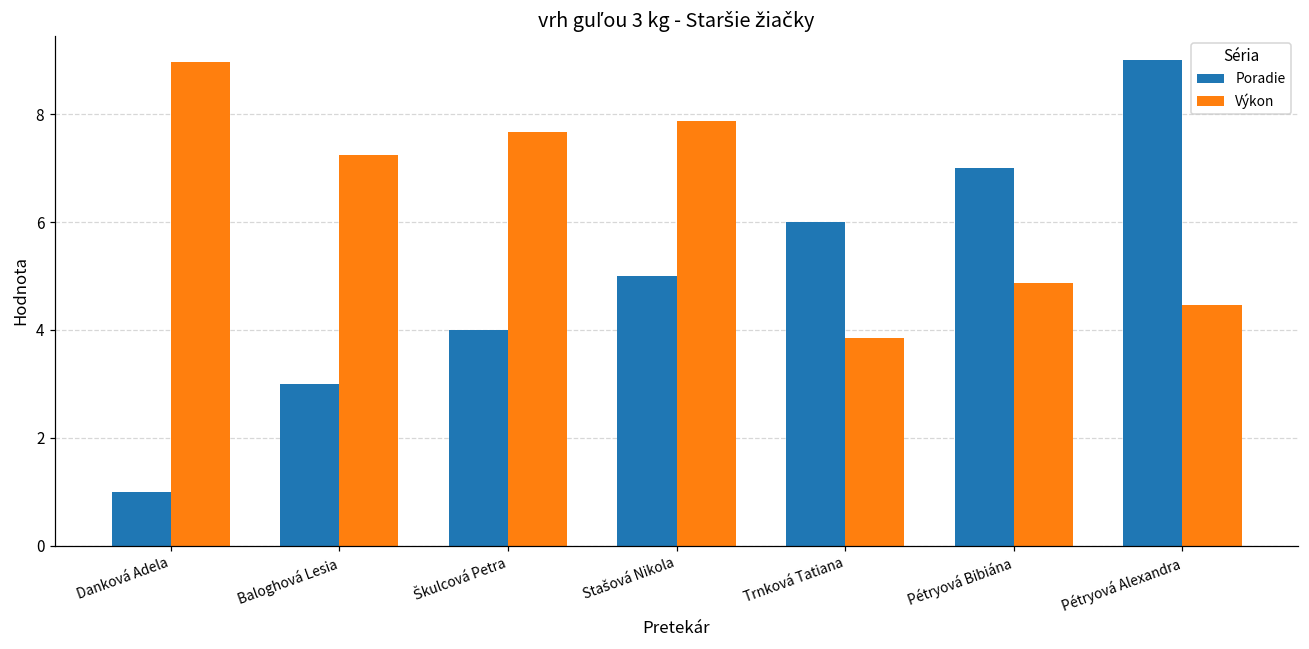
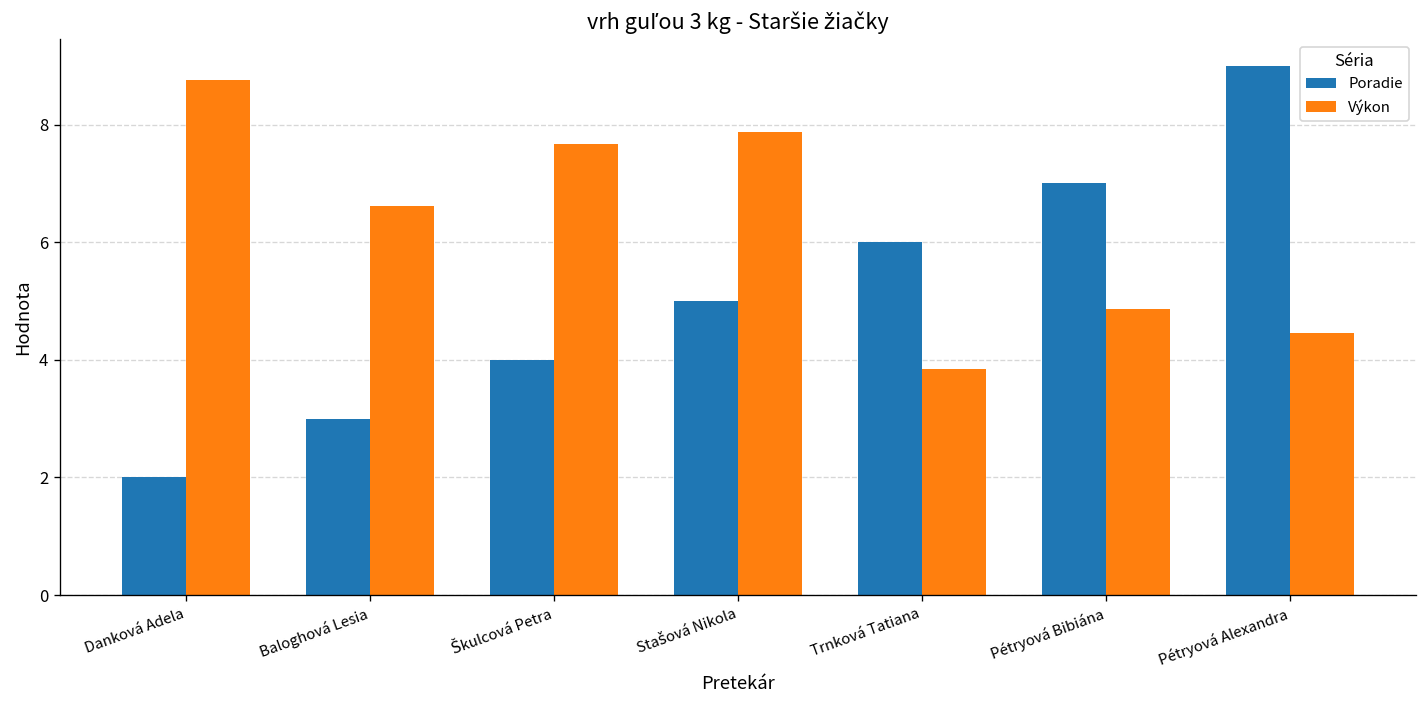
  {
    "Poradie": {
-     "Danková Adela": 1,
+     "Danková Adela": 2,
      "Baloghová Lesia": 3,
      "Škulcová Petra": 4,
      "Stašová Nikola": 5,
      "Trnková Tatiana": 6,
      "Pétryová Bibiána": 7,
      "Pétryová Alexandra": 9
    },
    "Výkon": {
-     "Danková Adela": 9.0,
-     "Baloghová Lesia": 7.3,
+     "Danková Adela": 8.8,
+     "Baloghová Lesia": 6.6,
      "Škulcová Petra": 7.7,
      "Stašová Nikola": 7.9,
      "Trnková Tatiana": 3.9,
      "Pétryová Bibiána": 4.9,
      "Pétryová Alexandra": 4.5
    }
  }
